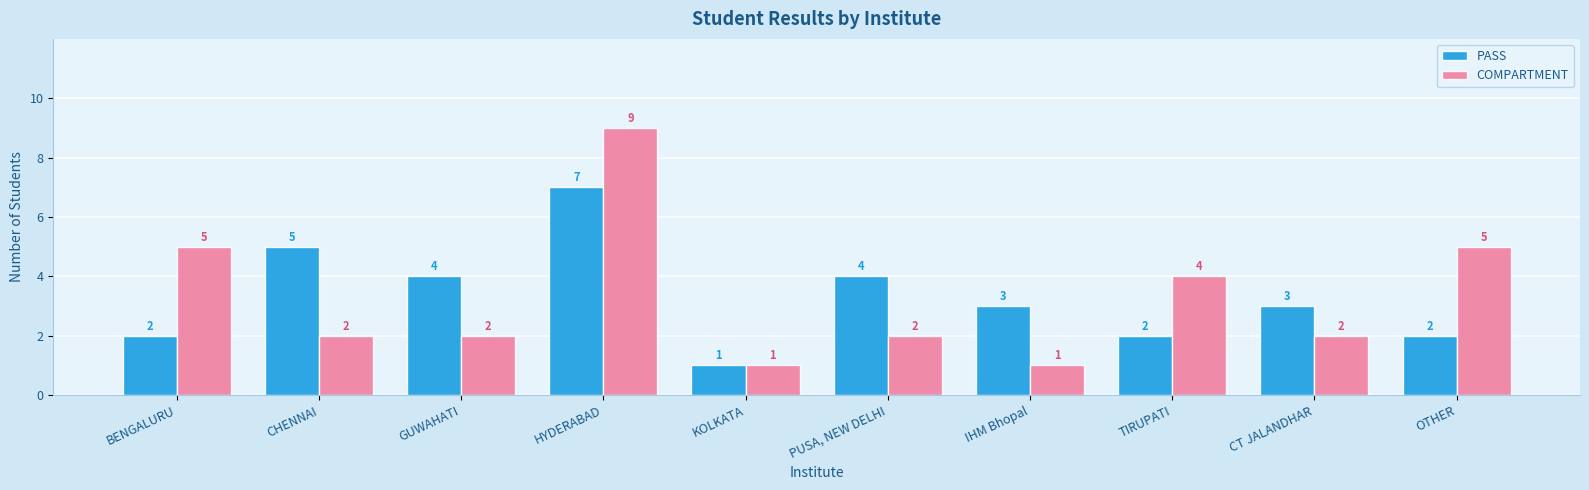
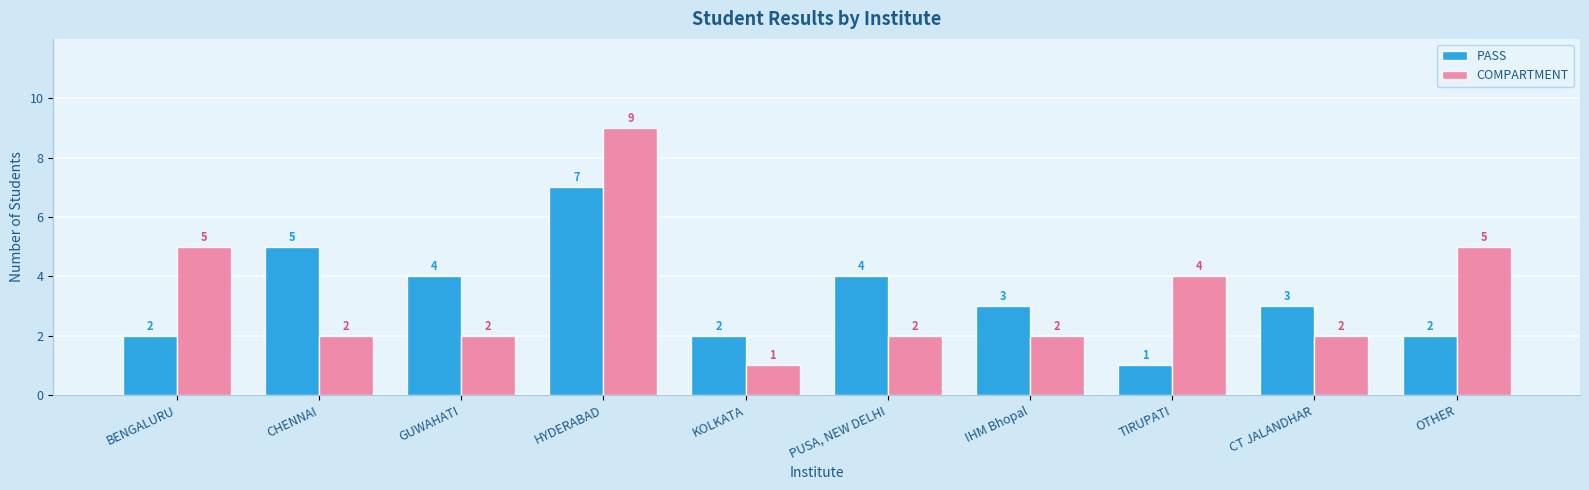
  {
    "PASS": {
      "BENGALURU": 2,
      "CHENNAI": 5,
      "GUWAHATI": 4,
      "HYDERABAD": 7,
-     "KOLKATA": 1,
+     "KOLKATA": 2,
      "PUSA, NEW DELHI": 4,
      "IHM Bhopal": 3,
-     "TIRUPATI": 2,
+     "TIRUPATI": 1,
      "CT JALANDHAR": 3,
      "OTHER": 2
    },
    "COMPARTMENT": {
      "BENGALURU": 5,
      "CHENNAI": 2,
      "GUWAHATI": 2,
      "HYDERABAD": 9,
      "KOLKATA": 1,
      "PUSA, NEW DELHI": 2,
-     "IHM Bhopal": 1,
+     "IHM Bhopal": 2,
      "TIRUPATI": 4,
      "CT JALANDHAR": 2,
      "OTHER": 5
    }
  }
